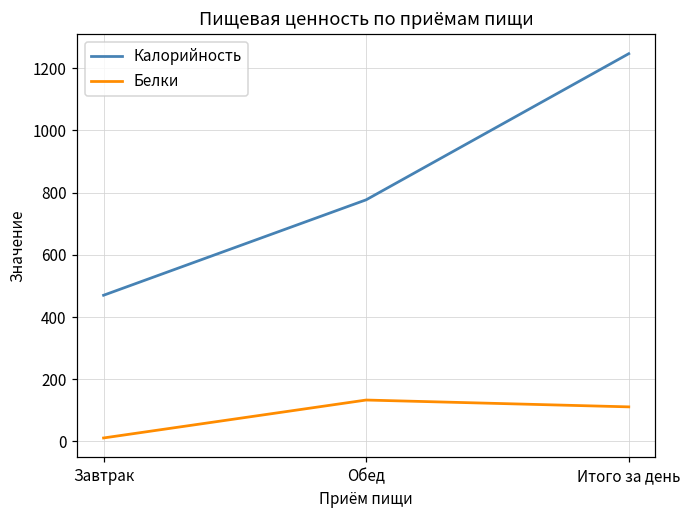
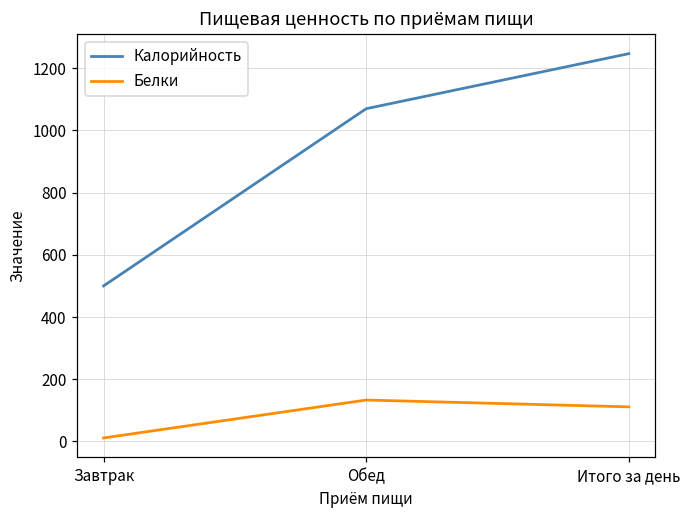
  {
    "Калорийность": {
-     "Завтрак": 470,
-     "Обед": 780,
+     "Завтрак": 500,
+     "Обед": 1070,
      "Итого за день": 1250
    },
    "Белки": {
      "Завтрак": 10,
      "Обед": 130,
      "Итого за день": 110
    }
  }
